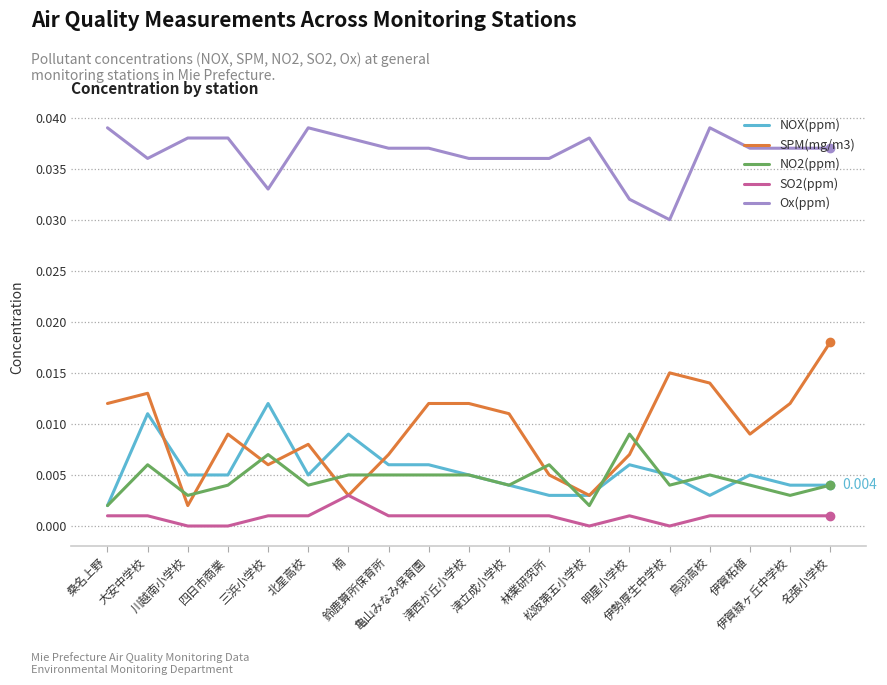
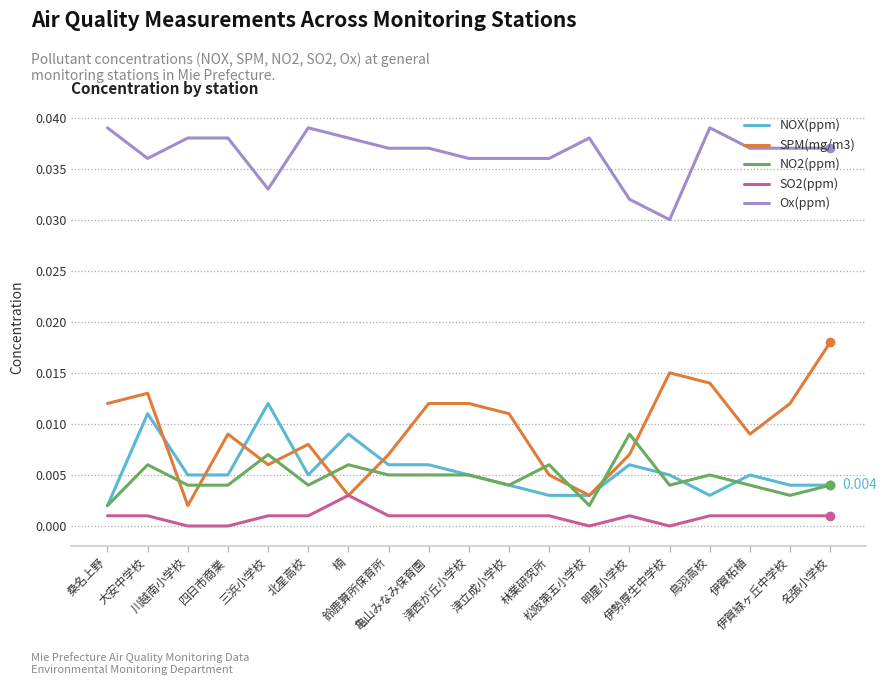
  {
    "NO2(ppm)": {
      "大安中学校": 0.006,
-     "川越南小学校": 0.003,
+     "川越南小学校": 0.004,
      "四日市商業": 0.004,
      "三浜小学校": 0.007,
      "北星高校": 0.004,
-     "楠": 0.005,
+     "楠": 0.006,
      "鈴鹿算所保育所": 0.005,
      "亀山みなみ保育園": 0.005,
      "林業研究所": 0.006,
      "松阪第五小学校": 0.002,
      "明星小学校": 0.009,
      "伊勢厚生中学校": 0.004,
      "鳥羽高校": 0.005,
      "伊賀柘植": 0.004,
      "伊賀緑ヶ丘中学校": 0.003
    }
  }
